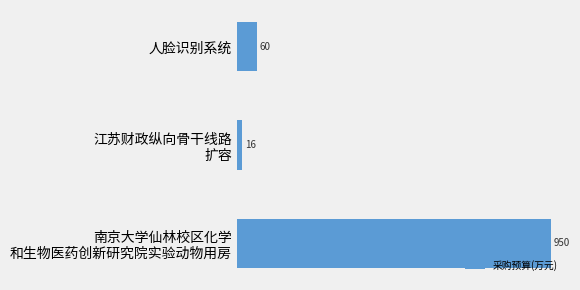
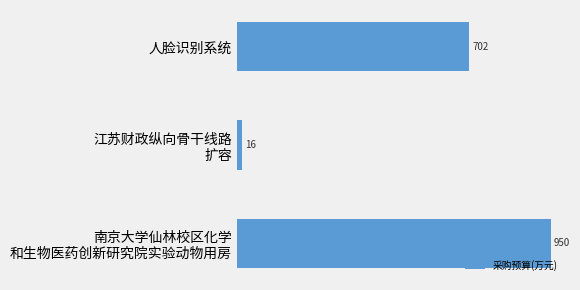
  {
-   "人脸识别系统": 60,
+   "人脸识别系统": 702,
    "江苏财政纵向骨干线路 扩容": 16,
    "南京大学仙林校区化学 和生物医药创新研究院实验动物用房": 950
  }
